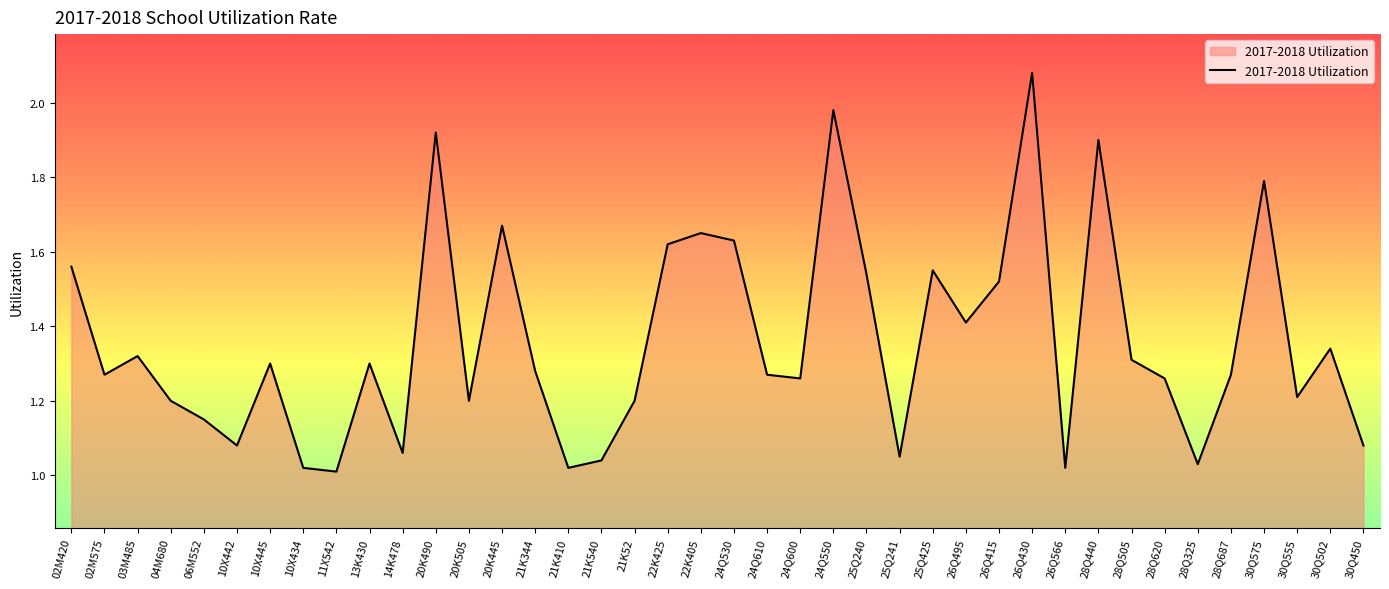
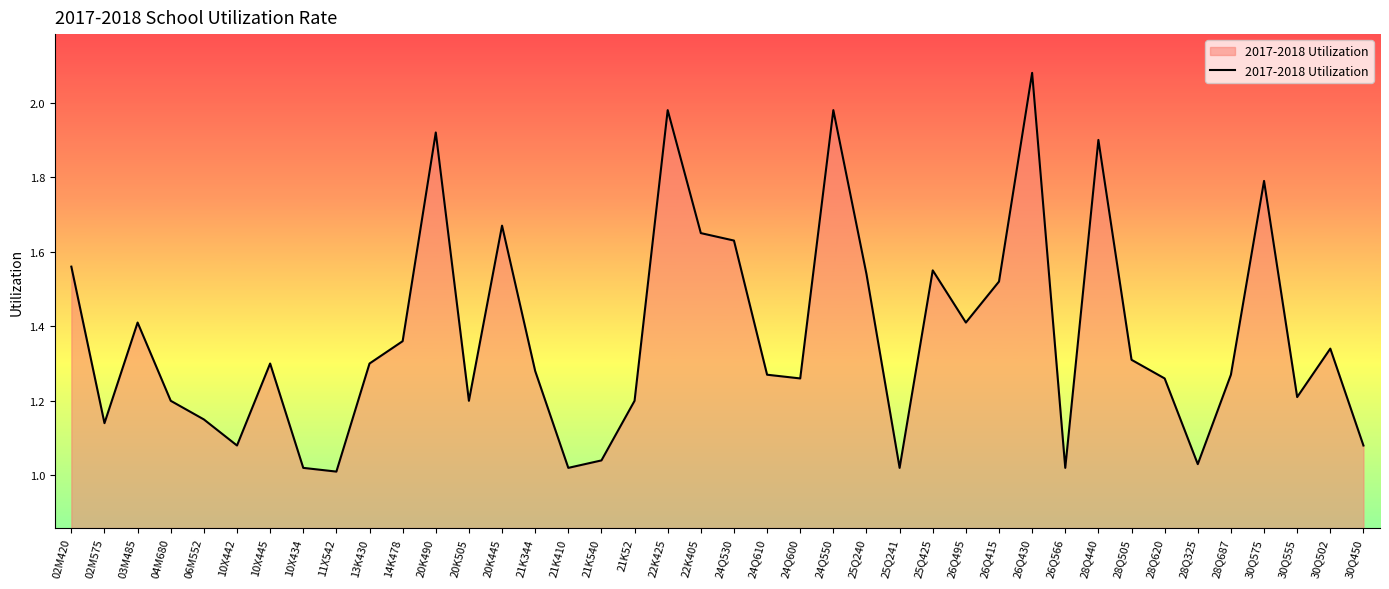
  {
    "02M420": 1.56,
-   "02M575": 1.27,
-   "03M485": 1.32,
+   "02M575": 1.14,
+   "03M485": 1.41,
    "04M680": 1.20,
    "06M552": 1.15,
    "10X442": 1.08,
    "10X445": 1.30,
    "10X434": 1.02,
    "11X542": 1.01,
    "13K430": 1.30,
-   "14K478": 1.06,
+   "14K478": 1.36,
    "20K490": 1.92,
    "20K505": 1.20,
    "20K445": 1.67,
    "21K344": 1.28,
    "21K410": 1.02,
    "21K540": 1.04,
    "21K52": 1.20,
-   "22K425": 1.62,
+   "22K425": 1.98,
    "22K405": 1.65,
    "24Q530": 1.63,
    "24Q610": 1.27,
    "24Q600": 1.26,
    "24Q550": 1.98,
    "25Q240": 1.54,
-   "25Q241": 1.05,
+   "25Q241": 1.02,
    "25Q425": 1.55,
    "26Q495": 1.41,
    "26Q415": 1.52,
    "26Q430": 2.08,
    "26Q566": 1.02,
    "28Q440": 1.90,
    "28Q505": 1.31,
    "28Q620": 1.26,
    "28Q325": 1.03,
    "28Q687": 1.27,
    "30Q575": 1.79,
    "30Q555": 1.21,
    "30Q502": 1.34,
    "30Q450": 1.08
  }
